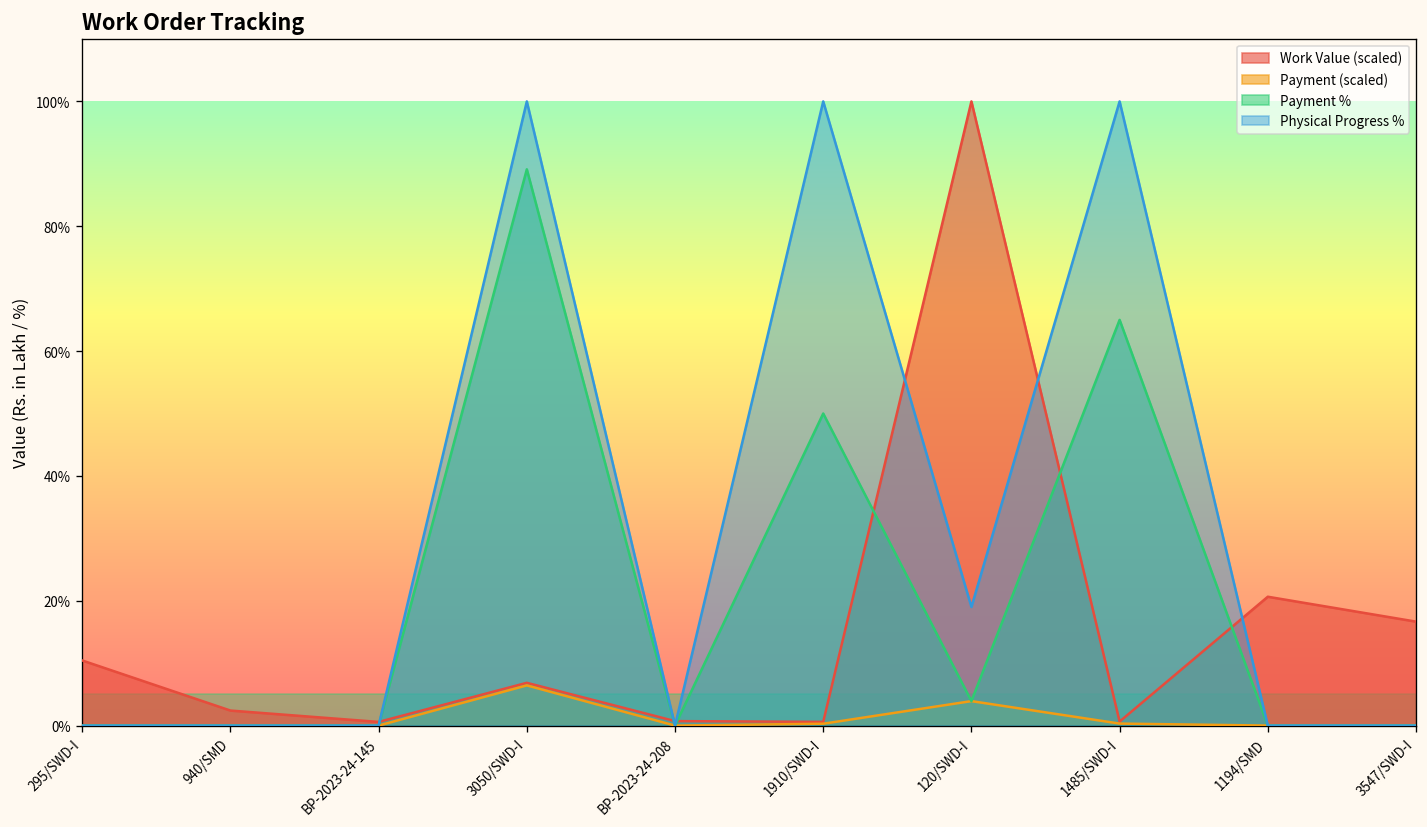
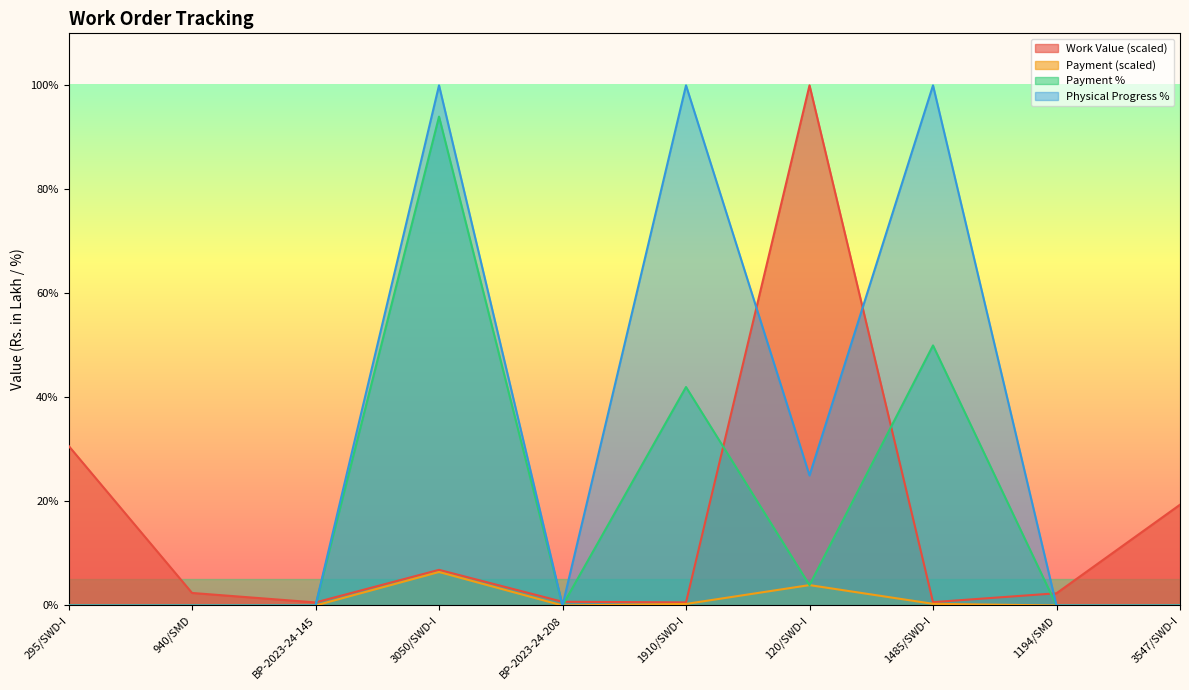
  {
    "Work Value (scaled)": {
-     "295/SWD-I": "10%",
+     "295/SWD-I": "31%",
      "940/SMD": "2%",
      "BP-2023-24-145": "1%",
      "BP-2023-24-208": "1%",
      "120/SWD-I": "100%",
-     "1194/SMD": "21%",
-     "3547/SWD-I": "17%"
+     "1194/SMD": "2%",
+     "3547/SWD-I": "19%"
    },
    "Payment %": {
-     "3050/SWD-I": "89%",
-     "1910/SWD-I": "50%",
-     "1485/SWD-I": "65%"
+     "3050/SWD-I": "94%",
+     "1910/SWD-I": "42%",
+     "1485/SWD-I": "50%"
    },
    "Physical Progress %": {
      "3050/SWD-I": "100%",
      "1910/SWD-I": "100%",
-     "120/SWD-I": "19%",
+     "120/SWD-I": "25%",
      "1485/SWD-I": "100%"
    }
  }
